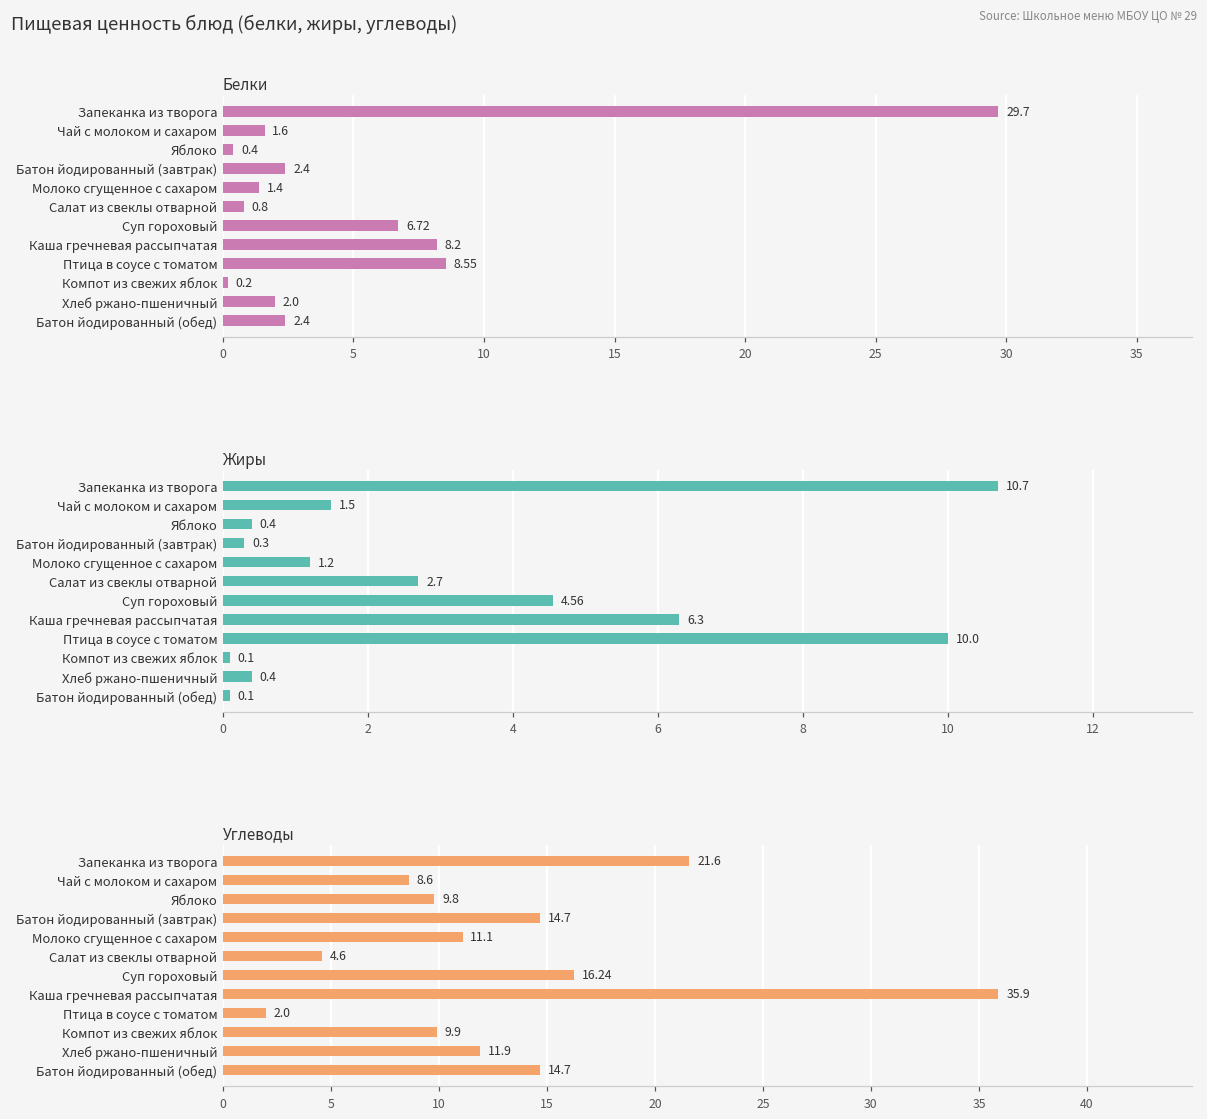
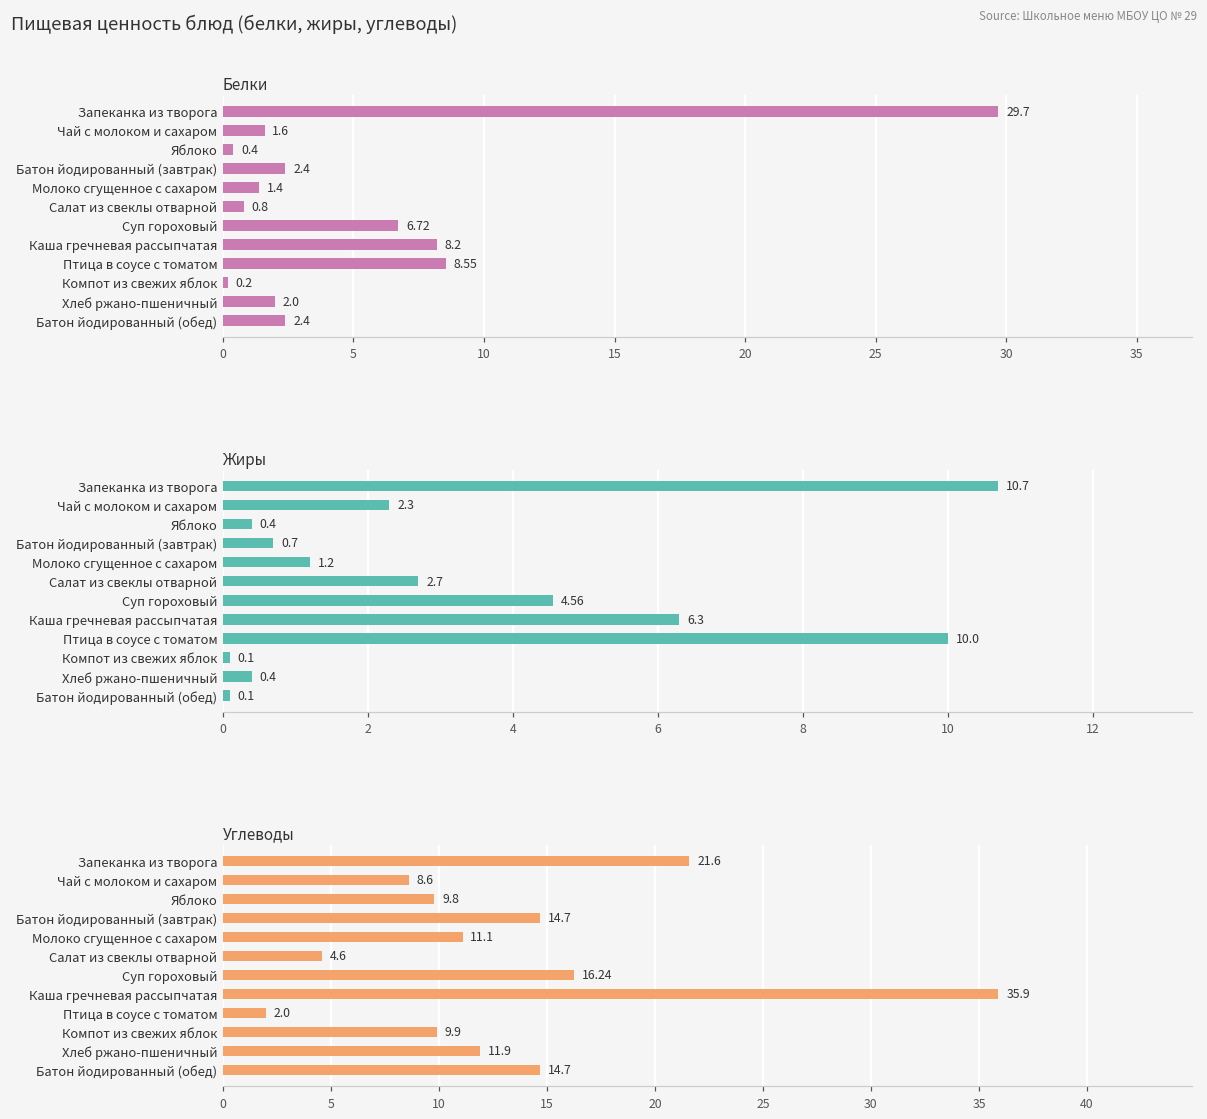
  {
    "Белки": {
      "Запеканка из творога": 29.7,
      "Чай с молоком и сахаром": 1.6,
      "Яблоко": 0.4,
      "Батон йодированный (завтрак)": 2.4,
      "Молоко сгущенное с сахаром": 1.4,
      "Салат из свеклы отварной": 0.8,
      "Суп гороховый": 6.72,
      "Каша гречневая рассыпчатая": 8.2,
      "Птица в соусе с томатом": 8.55,
      "Компот из свежих яблок": 0.2,
      "Хлеб ржано-пшеничный": 2.0,
      "Батон йодированный (обед)": 2.4
    },
    "Жиры": {
      "Запеканка из творога": 10.7,
-     "Чай с молоком и сахаром": 1.5,
+     "Чай с молоком и сахаром": 2.3,
      "Яблоко": 0.4,
-     "Батон йодированный (завтрак)": 0.3,
+     "Батон йодированный (завтрак)": 0.7,
      "Молоко сгущенное с сахаром": 1.2,
      "Салат из свеклы отварной": 2.7,
      "Суп гороховый": 4.56,
      "Каша гречневая рассыпчатая": 6.3,
      "Птица в соусе с томатом": 10.0,
      "Компот из свежих яблок": 0.1,
      "Хлеб ржано-пшеничный": 0.4,
      "Батон йодированный (обед)": 0.1
    },
    "Углеводы": {
      "Запеканка из творога": 21.6,
      "Чай с молоком и сахаром": 8.6,
      "Яблоко": 9.8,
      "Батон йодированный (завтрак)": 14.7,
      "Молоко сгущенное с сахаром": 11.1,
      "Салат из свеклы отварной": 4.6,
      "Суп гороховый": 16.24,
      "Каша гречневая рассыпчатая": 35.9,
      "Птица в соусе с томатом": 2.0,
      "Компот из свежих яблок": 9.9,
      "Хлеб ржано-пшеничный": 11.9,
      "Батон йодированный (обед)": 14.7
    }
  }
